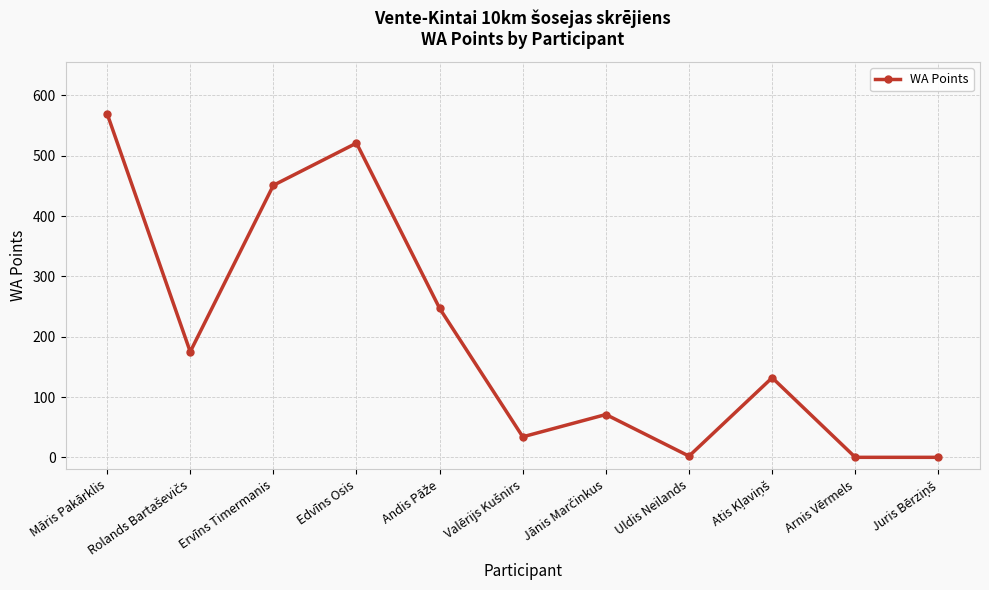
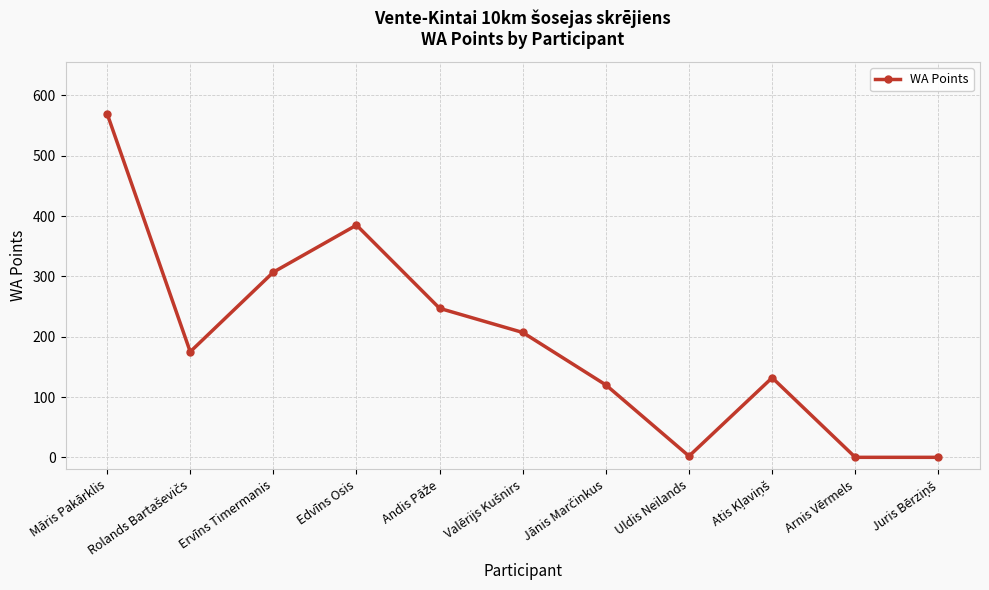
  {
    "Māris Pakārklis": 570,
    "Rolands Bartaševičs": 180,
-   "Ervīns Timermanis": 450,
-   "Edvīns Osis": 520,
+   "Ervīns Timermanis": 310,
+   "Edvīns Osis": 390,
    "Andis Pāže": 250,
-   "Valērijs Kušnirs": 30,
-   "Jānis Marčinkus": 70,
+   "Valērijs Kušnirs": 210,
+   "Jānis Marčinkus": 120,
    "Uldis Neilands": 0,
    "Atis Kļaviņš": 130,
    "Arnis Vērmels": 0,
    "Juris Bērziņš": 0
  }
